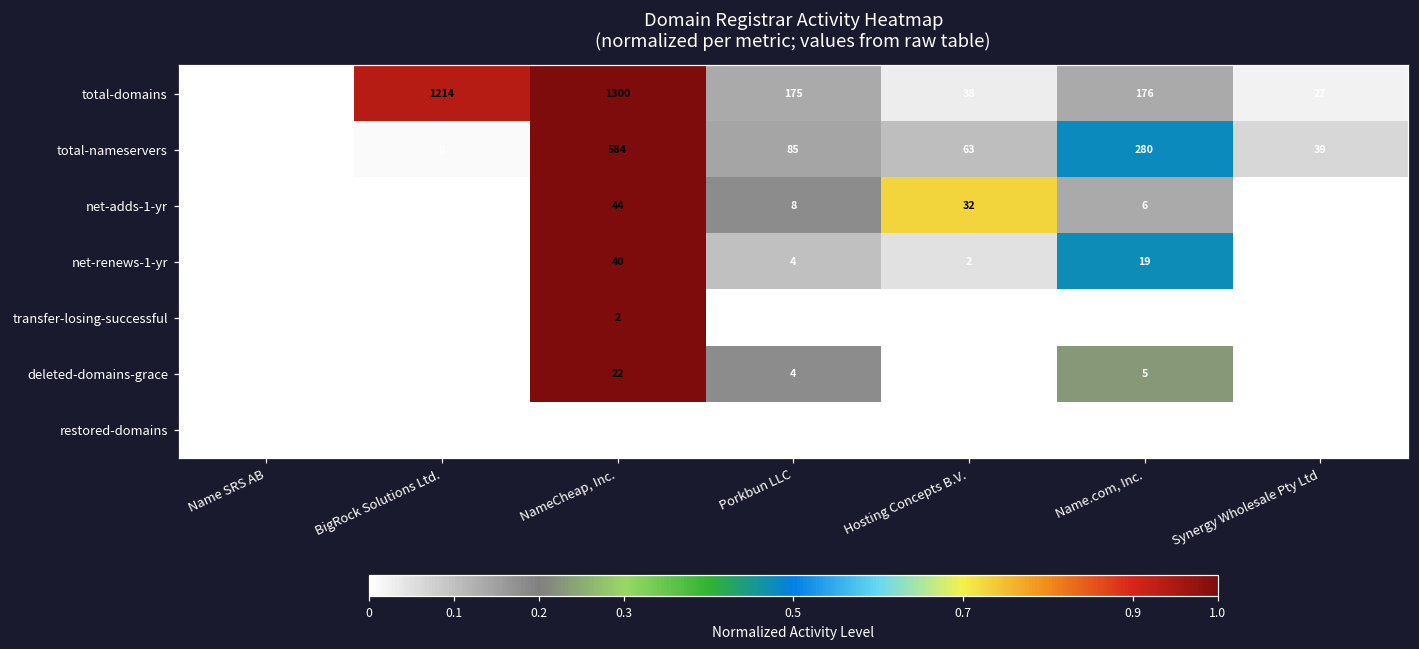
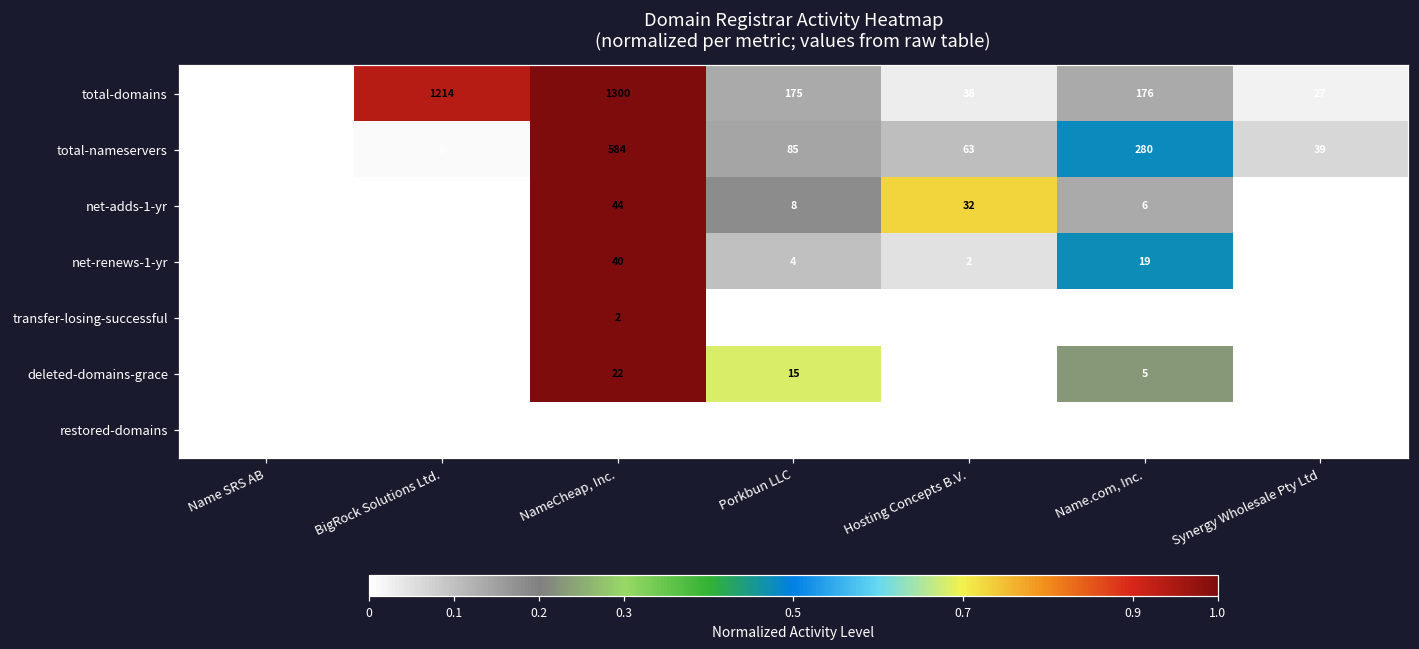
  {
    "total-domains": {
      "BigRock Solutions Ltd.": 1214,
      "NameCheap, Inc.": 1300,
      "Porkbun LLC": 175,
      "Name.com, Inc.": 176
    },
    "total-nameservers": {
      "NameCheap, Inc.": 584,
      "Porkbun LLC": 85,
      "Hosting Concepts B.V.": 63,
      "Name.com, Inc.": 280
    },
    "net-adds-1-yr": {
      "NameCheap, Inc.": 44,
      "Porkbun LLC": 8,
      "Hosting Concepts B.V.": 32,
      "Name.com, Inc.": 6
    },
    "net-renews-1-yr": {
      "NameCheap, Inc.": 40,
      "Porkbun LLC": 4,
      "Name.com, Inc.": 19
    },
    "transfer-losing-successful": {
      "NameCheap, Inc.": 2
    },
    "deleted-domains-grace": {
      "NameCheap, Inc.": 22,
-     "Porkbun LLC": 4,
+     "Porkbun LLC": 15,
      "Name.com, Inc.": 5
    }
  }
